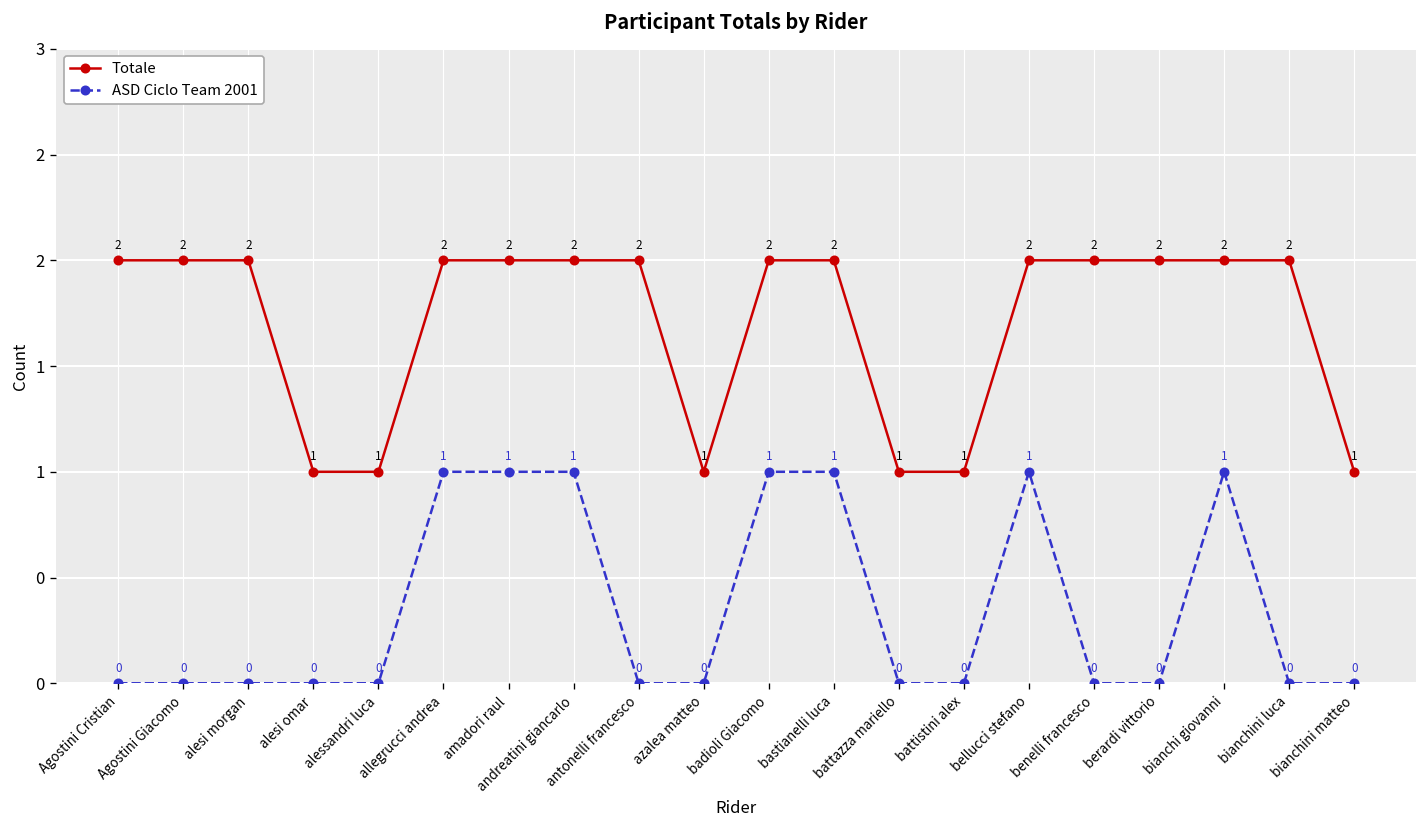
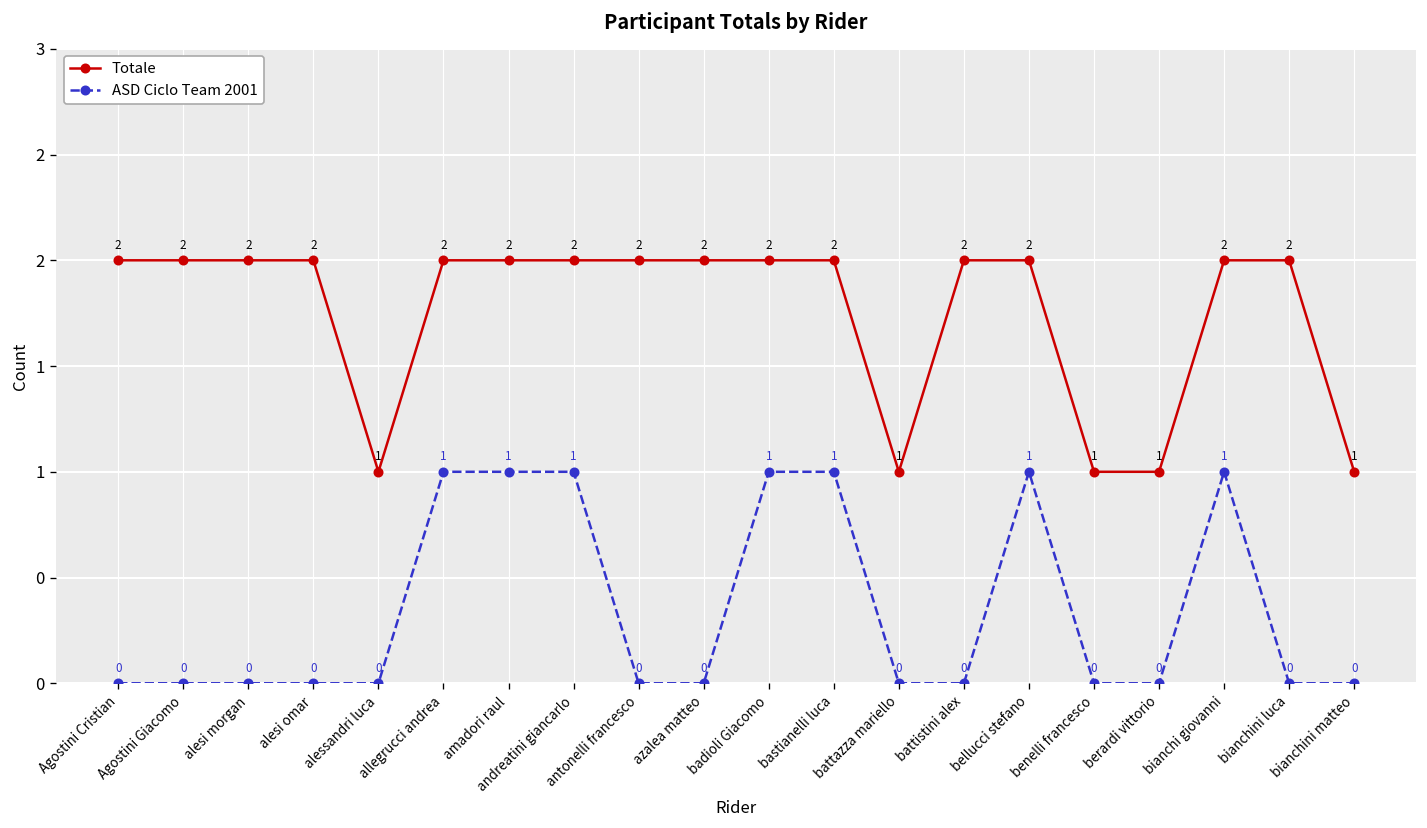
  {
    "Totale": {
      "Agostini Cristian": 2,
      "Agostini Giacomo": 2,
      "alesi morgan": 2,
-     "alesi omar": 1,
+     "alesi omar": 2,
      "alessandri luca": 1,
      "allegrucci andrea": 2,
      "amadori raul": 2,
      "andreatini giancarlo": 2,
      "antonelli francesco": 2,
-     "azalea matteo": 1,
+     "azalea matteo": 2,
      "badioli Giacomo": 2,
      "bastianelli luca": 2,
      "battazza mariello": 1,
-     "battistini alex": 1,
+     "battistini alex": 2,
      "bellucci stefano": 2,
-     "benelli francesco": 2,
-     "berardi vittorio": 2,
+     "benelli francesco": 1,
+     "berardi vittorio": 1,
      "bianchi giovanni": 2,
      "bianchini luca": 2,
      "bianchini matteo": 1
    },
    "ASD Ciclo Team 2001": {
      "Agostini Cristian": 0,
      "Agostini Giacomo": 0,
      "alesi morgan": 0,
      "alesi omar": 0,
      "alessandri luca": 0,
      "allegrucci andrea": 1,
      "amadori raul": 1,
      "andreatini giancarlo": 1,
      "antonelli francesco": 0,
      "azalea matteo": 0,
      "badioli Giacomo": 1,
      "bastianelli luca": 1,
      "battazza mariello": 0,
      "battistini alex": 0,
      "bellucci stefano": 1,
      "benelli francesco": 0,
      "berardi vittorio": 0,
      "bianchi giovanni": 1,
      "bianchini luca": 0,
      "bianchini matteo": 0
    }
  }
